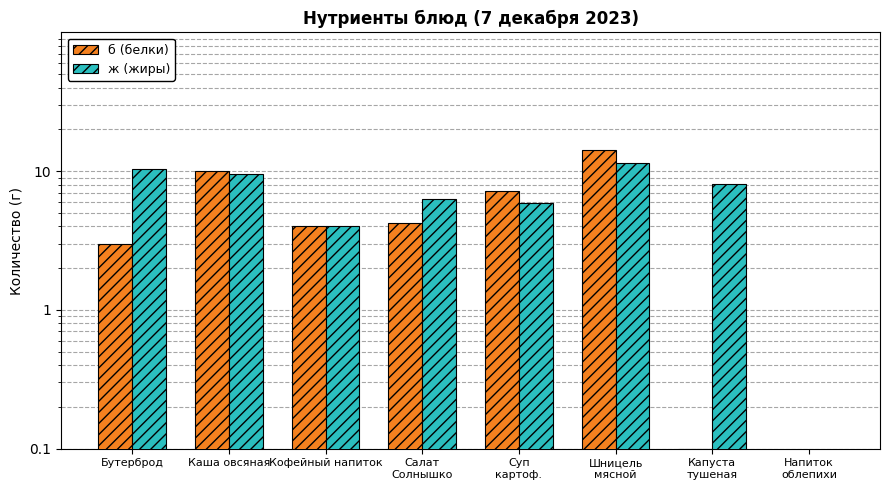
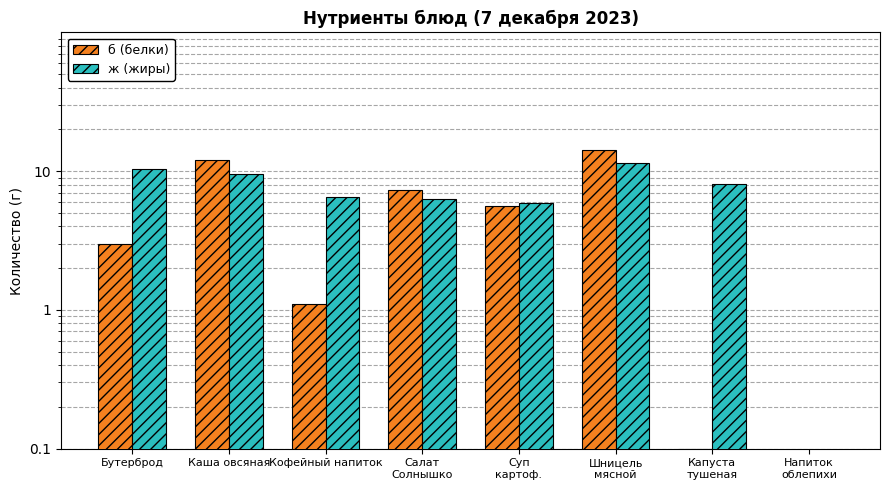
  {
    "б (белки)": {
      "Бутерброд": 3.0,
-     "Каша овсяная": 10,
-     "Кофейный напиток": 4.0,
-     "Салат Солнышко": 4.2,
-     "Суп картоф.": 7,
+     "Каша овсяная": 12,
+     "Кофейный напиток": 1.1,
+     "Салат Солнышко": 7,
+     "Суп картоф.": 5.6,
      "Шницель мясной": 14,
      "Капуста тушеная": 0.1
    },
    "ж (жиры)": {
      "Бутерброд": 10,
      "Каша овсяная": 10,
-     "Кофейный напиток": 4.0,
+     "Кофейный напиток": 7,
      "Салат Солнышко": 6,
      "Суп картоф.": 5.9,
      "Шницель мясной": 11,
      "Капуста тушеная": 8
    }
  }
